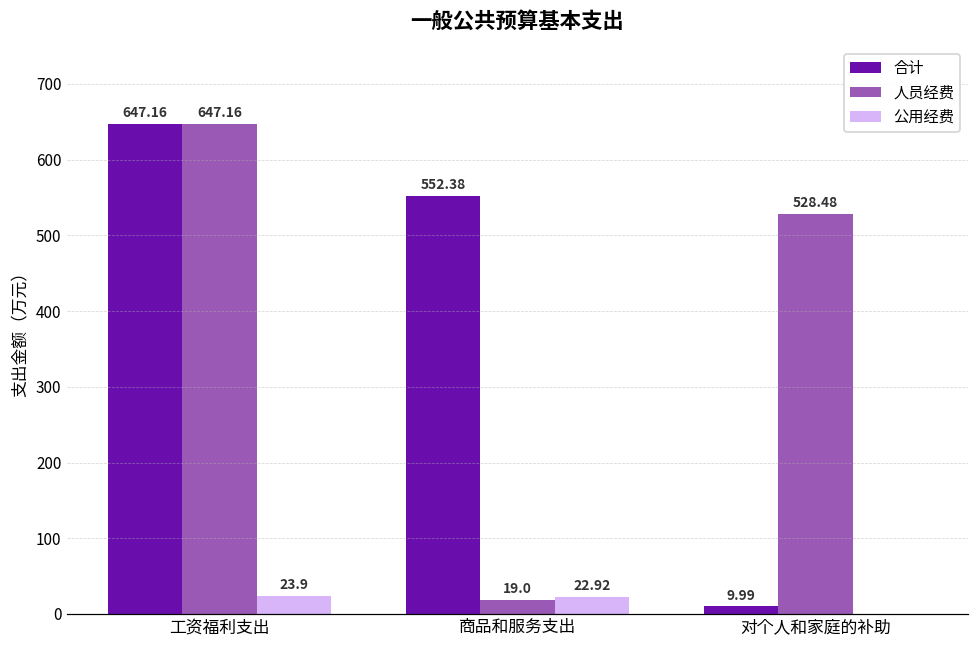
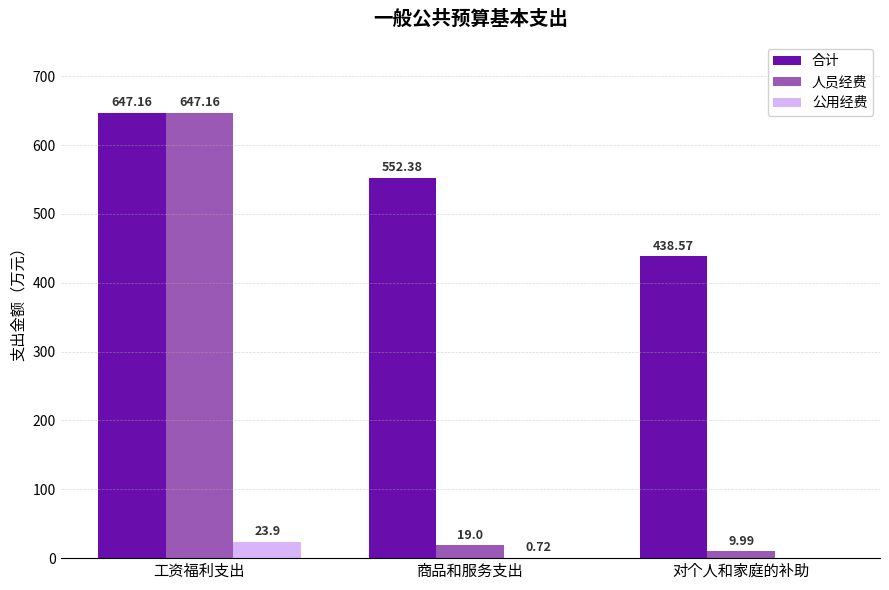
  {
    "合计": {
      "工资福利支出": 647.16,
      "商品和服务支出": 552.38,
-     "对个人和家庭的补助": 9.99
+     "对个人和家庭的补助": 438.57
    },
    "人员经费": {
      "工资福利支出": 647.16,
      "商品和服务支出": 19.0,
-     "对个人和家庭的补助": 528.48
+     "对个人和家庭的补助": 9.99
    },
    "公用经费": {
      "工资福利支出": 23.9,
-     "商品和服务支出": 22.92
+     "商品和服务支出": 0.72
    }
  }
